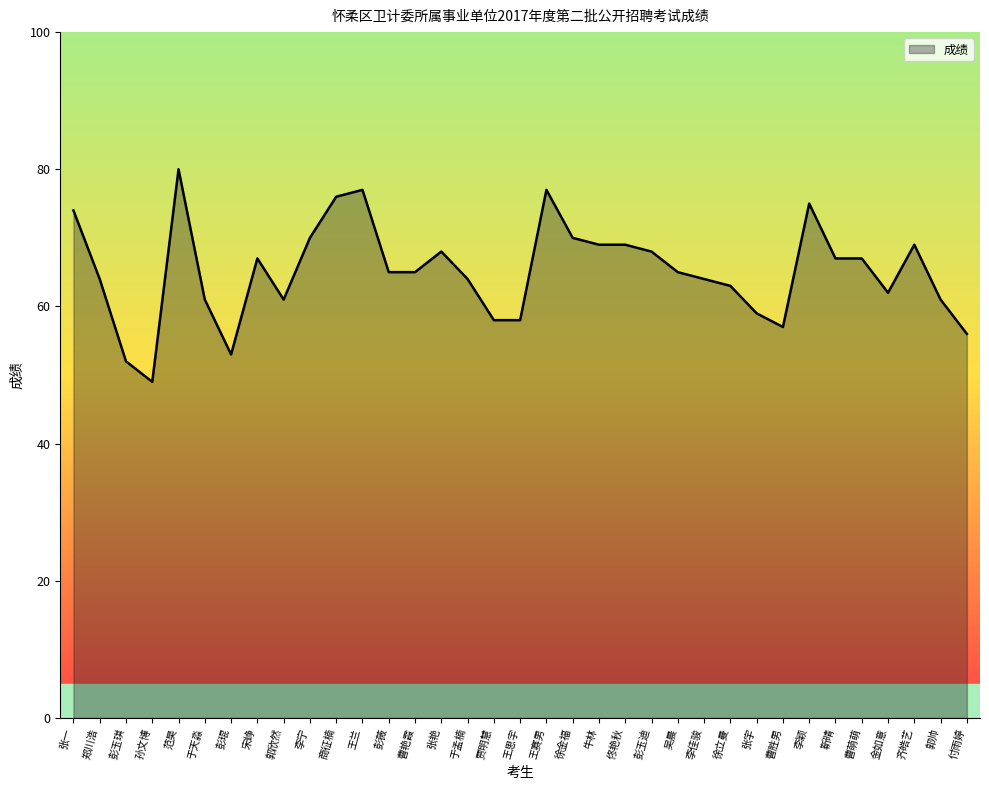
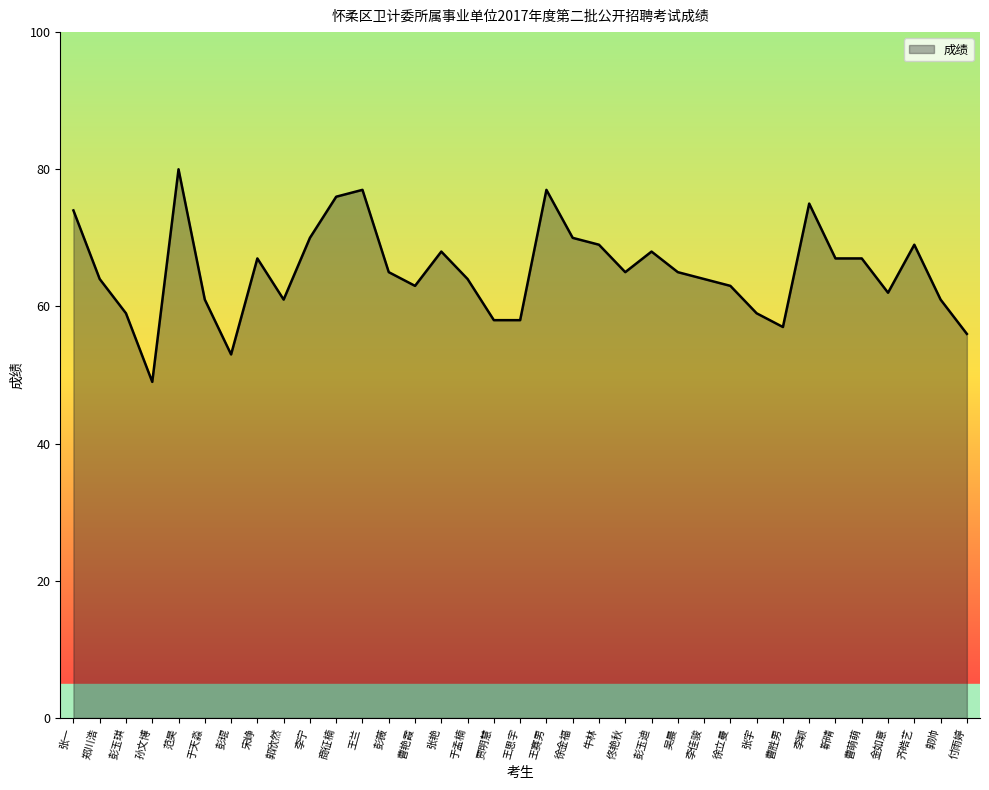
  {
    "张一": 74,
    "郑川浩": 64,
-   "彭玉琪": 52,
+   "彭玉琪": 59,
    "孙文博": 49,
    "范昊": 80,
    "于天淼": 61,
    "彭琨": 53,
    "宋峥": 67,
    "郭欣然": 61,
    "李宁": 70,
    "商征楠": 76,
    "王兰": 77,
    "彭薇": 65,
-   "曹艳霞": 65,
+   "曹艳霞": 63,
    "张艳": 68,
    "于孟楠": 64,
    "贾明慧": 58,
    "王思宇": 58,
    "王赛男": 77,
    "徐金福": 70,
    "牛林": 69,
-   "佟艳秋": 69,
+   "佟艳秋": 65,
    "彭玉迪": 68,
    "吴晨": 65,
    "李佳骏": 64,
    "徐立曼": 63,
    "张宇": 59,
    "曹胜男": 57,
    "李颖": 75,
    "靳晴": 67,
    "曹萌萌": 67,
    "金如意": 62,
    "齐皓艺": 69,
    "郭帅": 61,
    "付雨婷": 56
  }
